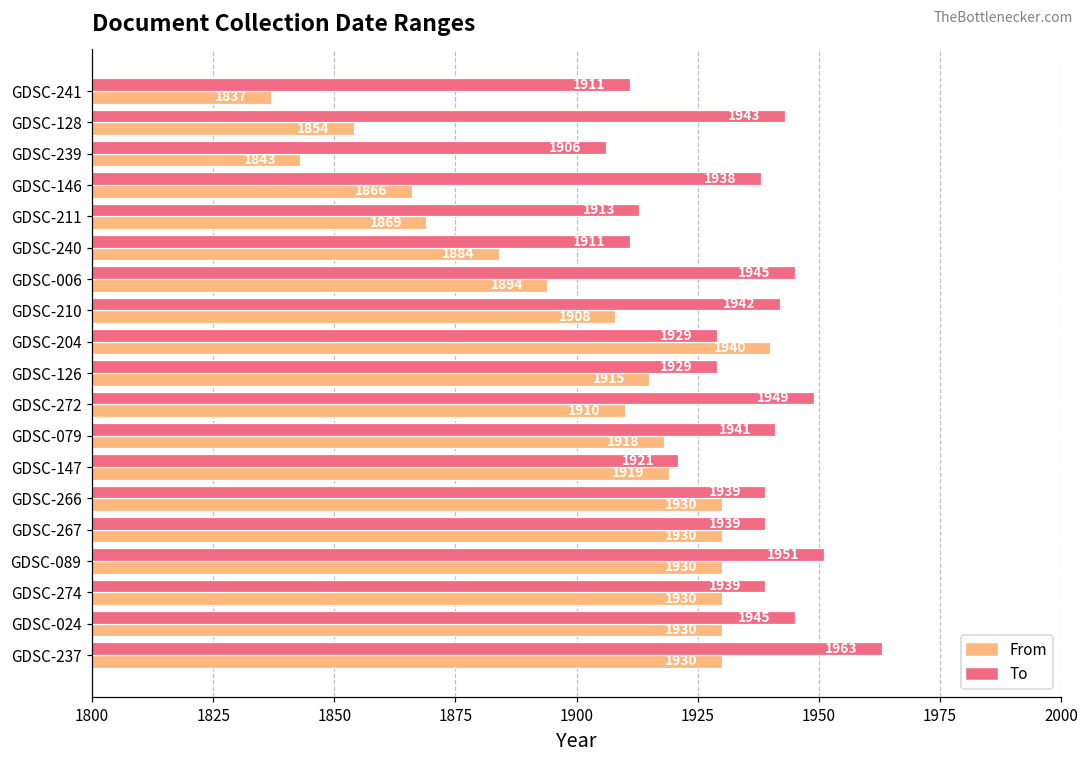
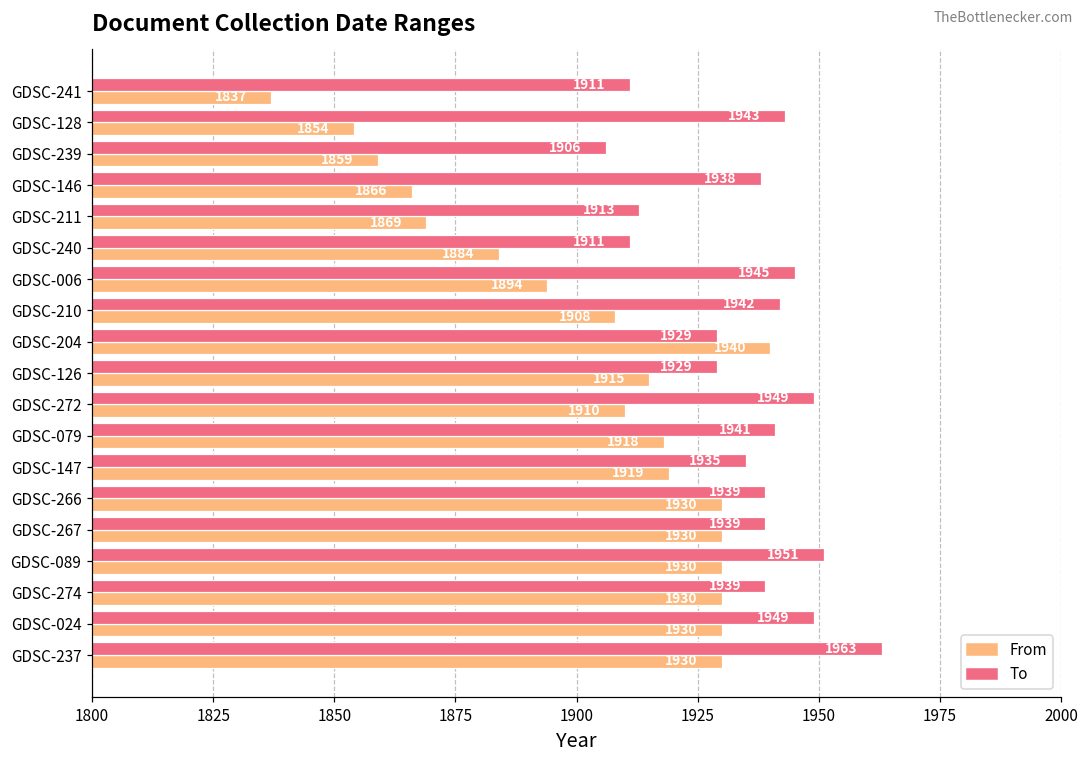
  {
    "From": {
      "GDSC-241": 1837,
      "GDSC-128": 1854,
-     "GDSC-239": 1843,
+     "GDSC-239": 1859,
      "GDSC-146": 1866,
      "GDSC-211": 1869,
      "GDSC-240": 1884,
      "GDSC-006": 1894,
      "GDSC-210": 1908,
      "GDSC-204": 1940,
      "GDSC-126": 1915,
      "GDSC-272": 1910,
      "GDSC-079": 1918,
      "GDSC-147": 1919,
      "GDSC-266": 1930,
      "GDSC-267": 1930,
      "GDSC-089": 1930,
      "GDSC-274": 1930,
      "GDSC-024": 1930,
      "GDSC-237": 1930
    },
    "To": {
      "GDSC-241": 1911,
      "GDSC-128": 1943,
      "GDSC-239": 1906,
      "GDSC-146": 1938,
      "GDSC-211": 1913,
      "GDSC-240": 1911,
      "GDSC-006": 1945,
      "GDSC-210": 1942,
      "GDSC-204": 1929,
      "GDSC-126": 1929,
      "GDSC-272": 1949,
      "GDSC-079": 1941,
-     "GDSC-147": 1921,
+     "GDSC-147": 1935,
      "GDSC-266": 1939,
      "GDSC-267": 1939,
      "GDSC-089": 1951,
      "GDSC-274": 1939,
-     "GDSC-024": 1945,
+     "GDSC-024": 1949,
      "GDSC-237": 1963
    }
  }
